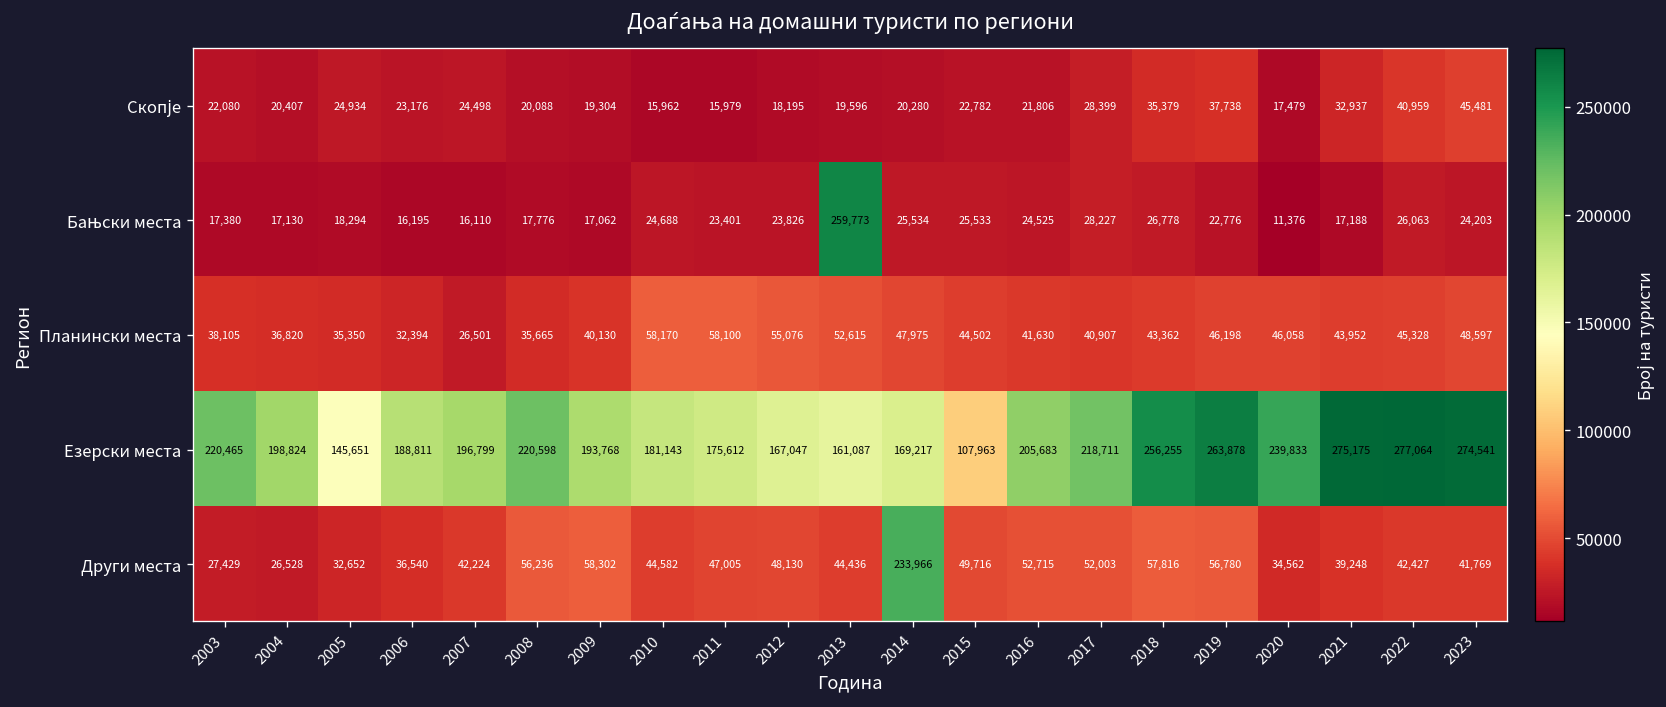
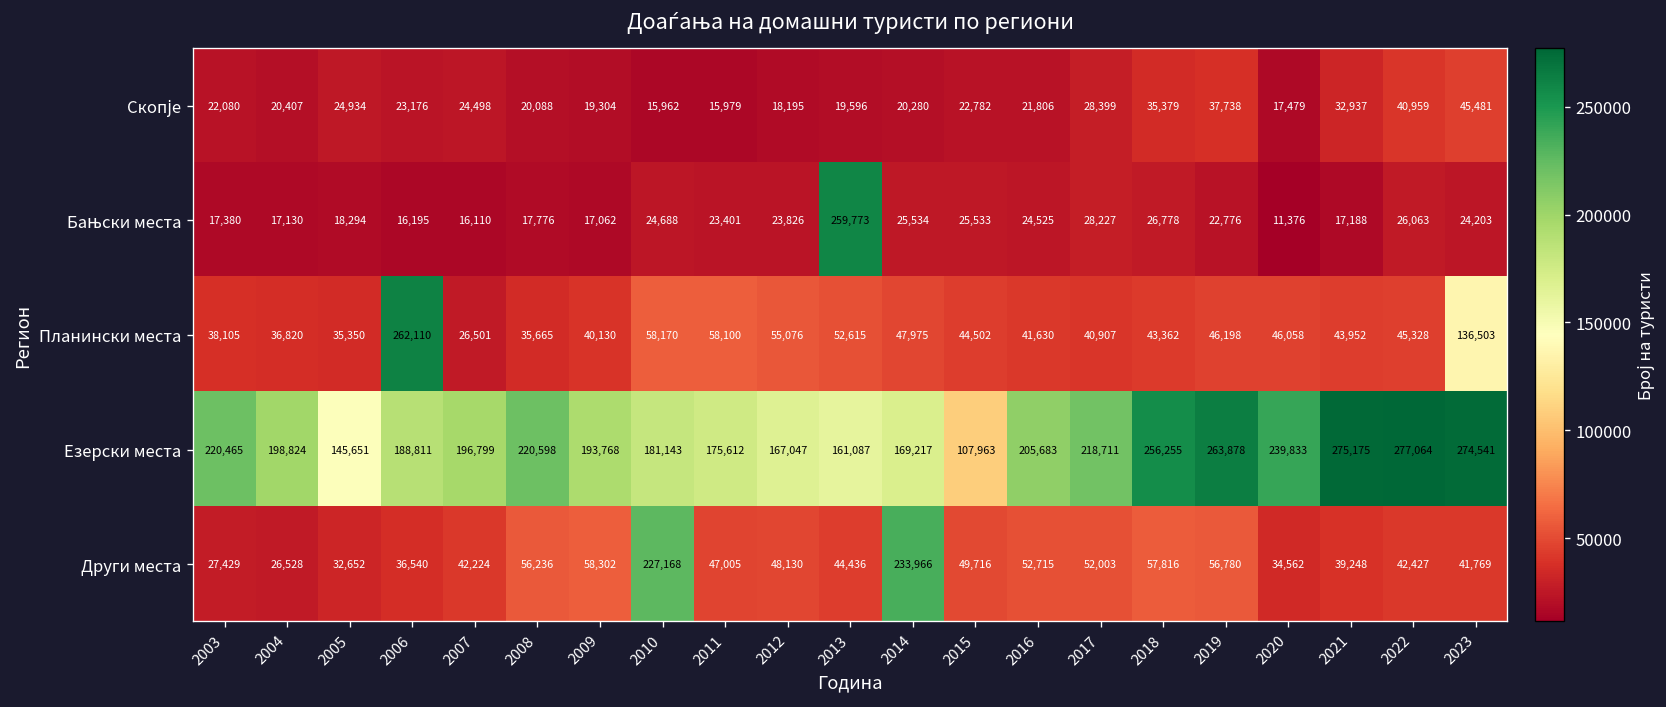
  {
    "Скопје": {
      "2003": "22,080",
      "2004": "20,407",
      "2005": "24,934",
      "2006": "23,176",
      "2007": "24,498",
      "2008": "20,088",
      "2009": "19,304",
      "2010": "15,962",
      "2011": "15,979",
      "2012": "18,195",
      "2013": "19,596",
      "2014": "20,280",
      "2015": "22,782",
      "2016": "21,806",
      "2017": "28,399",
      "2018": "35,379",
      "2019": "37,738",
      "2020": "17,479",
      "2021": "32,937",
      "2022": "40,959",
      "2023": "45,481"
    },
    "Бањски места": {
      "2003": "17,380",
      "2004": "17,130",
      "2005": "18,294",
      "2006": "16,195",
      "2007": "16,110",
      "2008": "17,776",
      "2009": "17,062",
      "2010": "24,688",
      "2011": "23,401",
      "2012": "23,826",
      "2013": "259,773",
      "2014": "25,534",
      "2015": "25,533",
      "2016": "24,525",
      "2017": "28,227",
      "2018": "26,778",
      "2019": "22,776",
      "2020": "11,376",
      "2021": "17,188",
      "2022": "26,063",
      "2023": "24,203"
    },
    "Планински места": {
      "2003": "38,105",
      "2004": "36,820",
      "2005": "35,350",
-     "2006": "32,394",
+     "2006": "262,110",
      "2007": "26,501",
      "2008": "35,665",
      "2009": "40,130",
      "2010": "58,170",
      "2011": "58,100",
      "2012": "55,076",
      "2013": "52,615",
      "2014": "47,975",
      "2015": "44,502",
      "2016": "41,630",
      "2017": "40,907",
      "2018": "43,362",
      "2019": "46,198",
      "2020": "46,058",
      "2021": "43,952",
      "2022": "45,328",
-     "2023": "48,597"
+     "2023": "136,503"
    },
    "Езерски места": {
      "2003": "220,465",
      "2004": "198,824",
      "2005": "145,651",
      "2006": "188,811",
      "2007": "196,799",
      "2008": "220,598",
      "2009": "193,768",
      "2010": "181,143",
      "2011": "175,612",
      "2012": "167,047",
      "2013": "161,087",
      "2014": "169,217",
      "2015": "107,963",
      "2016": "205,683",
      "2017": "218,711",
      "2018": "256,255",
      "2019": "263,878",
      "2020": "239,833",
      "2021": "275,175",
      "2022": "277,064",
      "2023": "274,541"
    },
    "Други места": {
      "2003": "27,429",
      "2004": "26,528",
      "2005": "32,652",
      "2006": "36,540",
      "2007": "42,224",
      "2008": "56,236",
      "2009": "58,302",
-     "2010": "44,582",
+     "2010": "227,168",
      "2011": "47,005",
      "2012": "48,130",
      "2013": "44,436",
      "2014": "233,966",
      "2015": "49,716",
      "2016": "52,715",
      "2017": "52,003",
      "2018": "57,816",
      "2019": "56,780",
      "2020": "34,562",
      "2021": "39,248",
      "2022": "42,427",
      "2023": "41,769"
    }
  }
